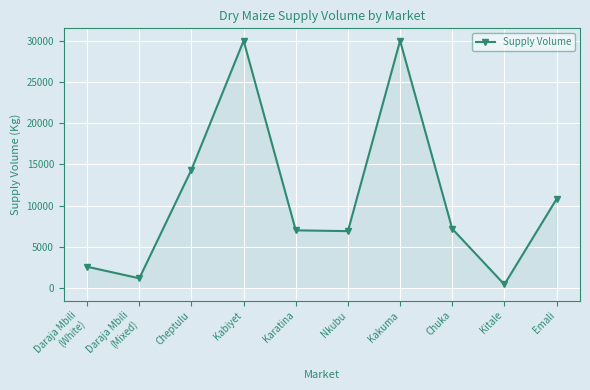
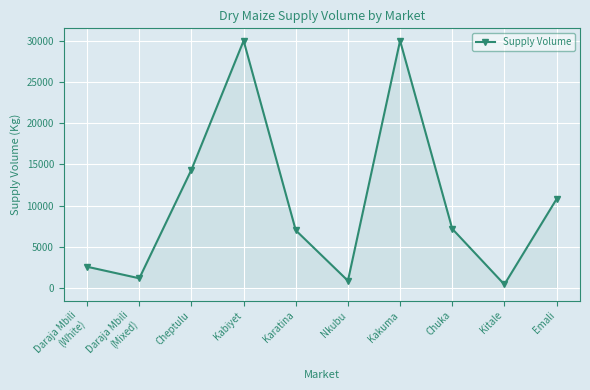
  {
    "Daraja Mbili (White)": 3000,
    "Daraja Mbili (Mixed)": 1000,
    "Cheptulu": 14000,
    "Kabiyet": 30000,
    "Karatina": 7000,
-   "Nkubu": 7000,
+   "Nkubu": 1000,
    "Kakuma": 30000,
    "Chuka": 7000,
    "Kitale": 0,
    "Emali": 11000
  }
